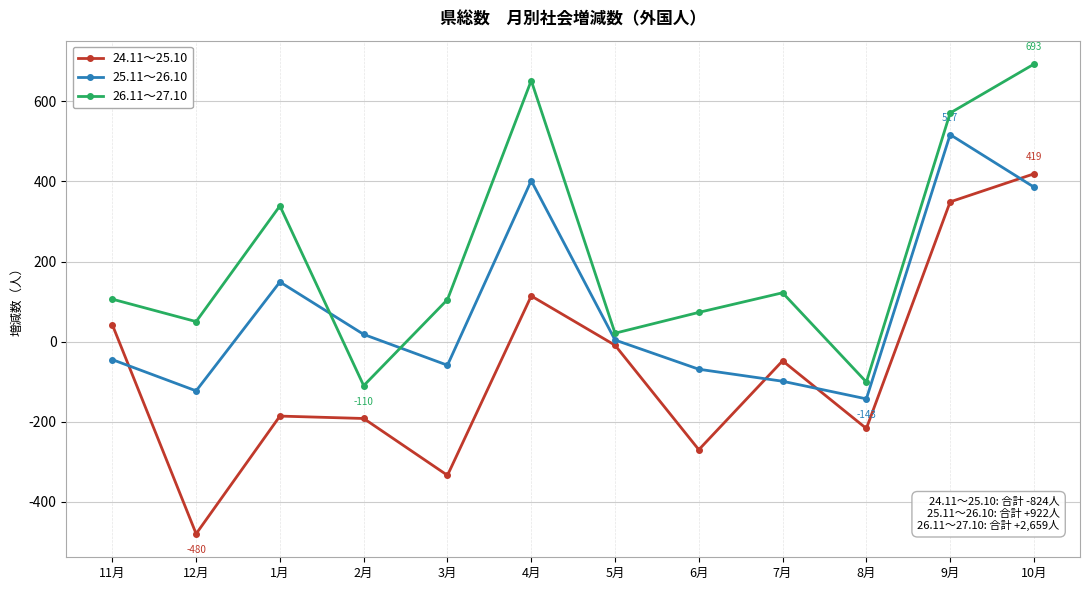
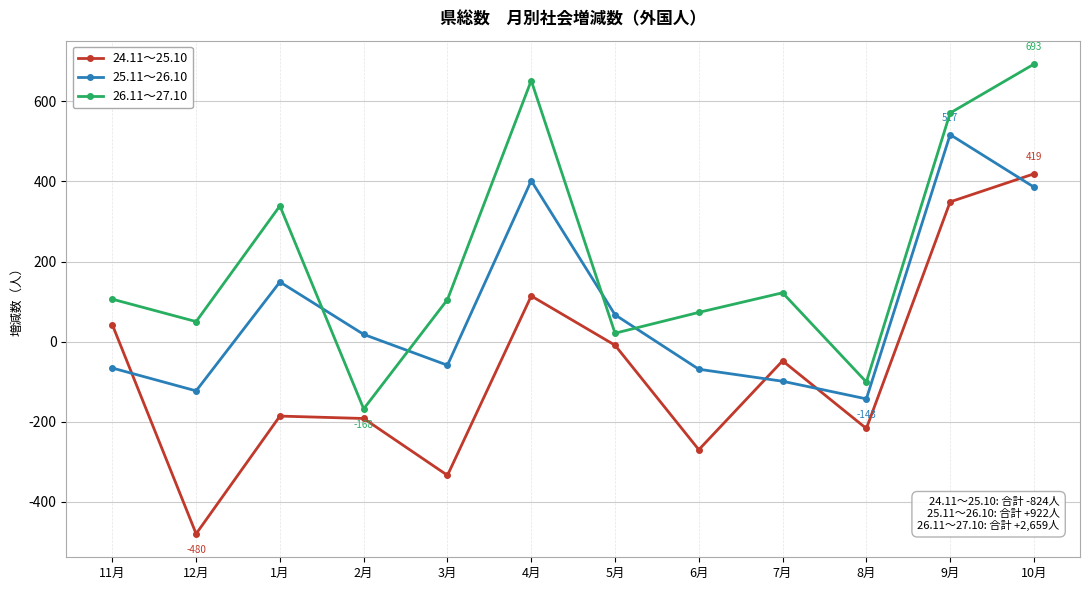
  {
    "24.11～25.10": {
      "12月": -480,
      "10月": 419
    },
    "25.11～26.10": {
-     "11月": -50,
+     "11月": -70,
      "12月": -120,
      "1月": 150,
      "2月": 20,
      "3月": -60,
      "4月": 400,
-     "5月": 0,
+     "5月": 70,
      "6月": -70,
      "7月": -100,
      "10月": 390
    },
    "26.11～27.10": {
-     "2月": -110,
+     "2月": -168,
      "10月": 693
    }
  }
